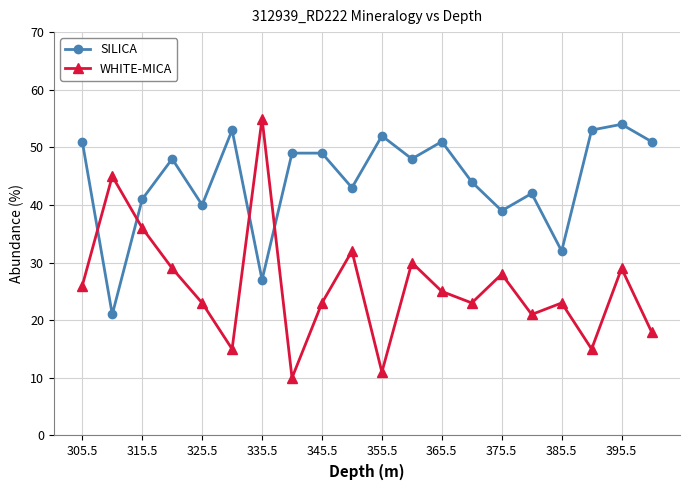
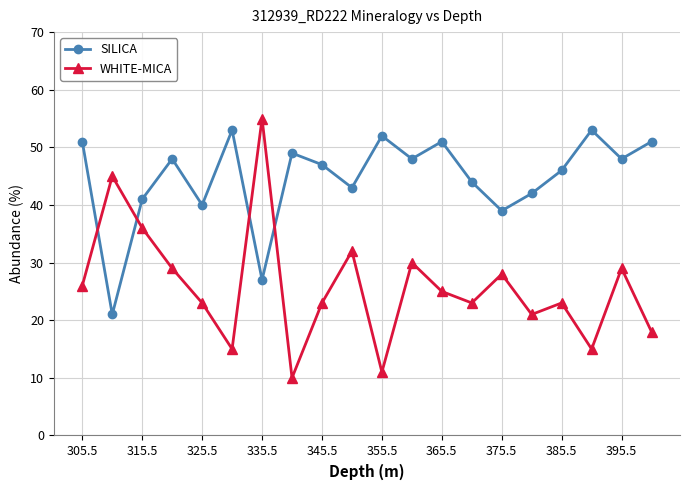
  {
    "SILICA": {
      "305.5": 51,
      "315.5": 41,
      "325.5": 40,
      "335.5": 27,
-     "345.5": 49,
+     "345.5": 47,
      "355.5": 52,
      "365.5": 51,
      "375.5": 39,
-     "385.5": 32,
-     "395.5": 54
+     "385.5": 46,
+     "395.5": 48
    },
    "WHITE-MICA": {
      "305.5": 26,
      "315.5": 36,
      "325.5": 23,
      "335.5": 55,
      "345.5": 23,
      "355.5": 11,
      "365.5": 25,
      "375.5": 28,
      "385.5": 23,
      "395.5": 29
    }
  }
